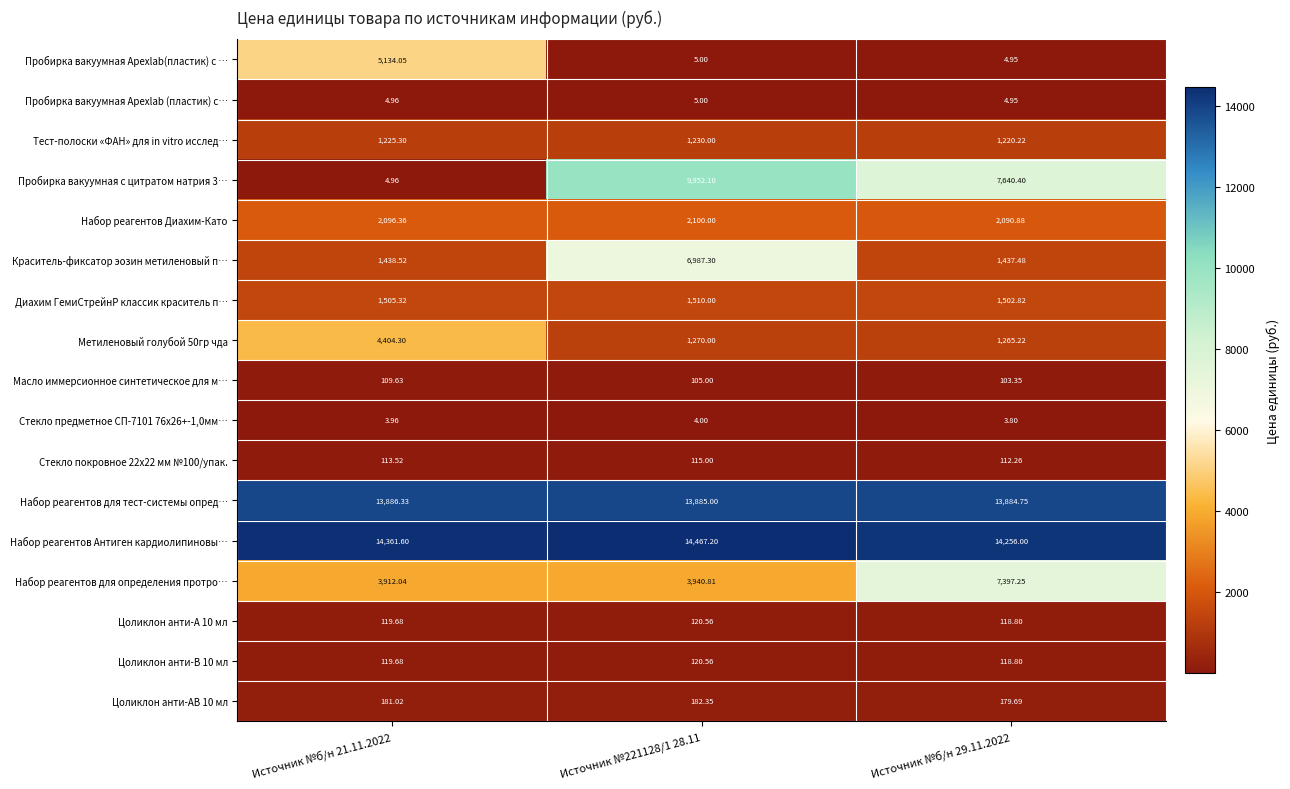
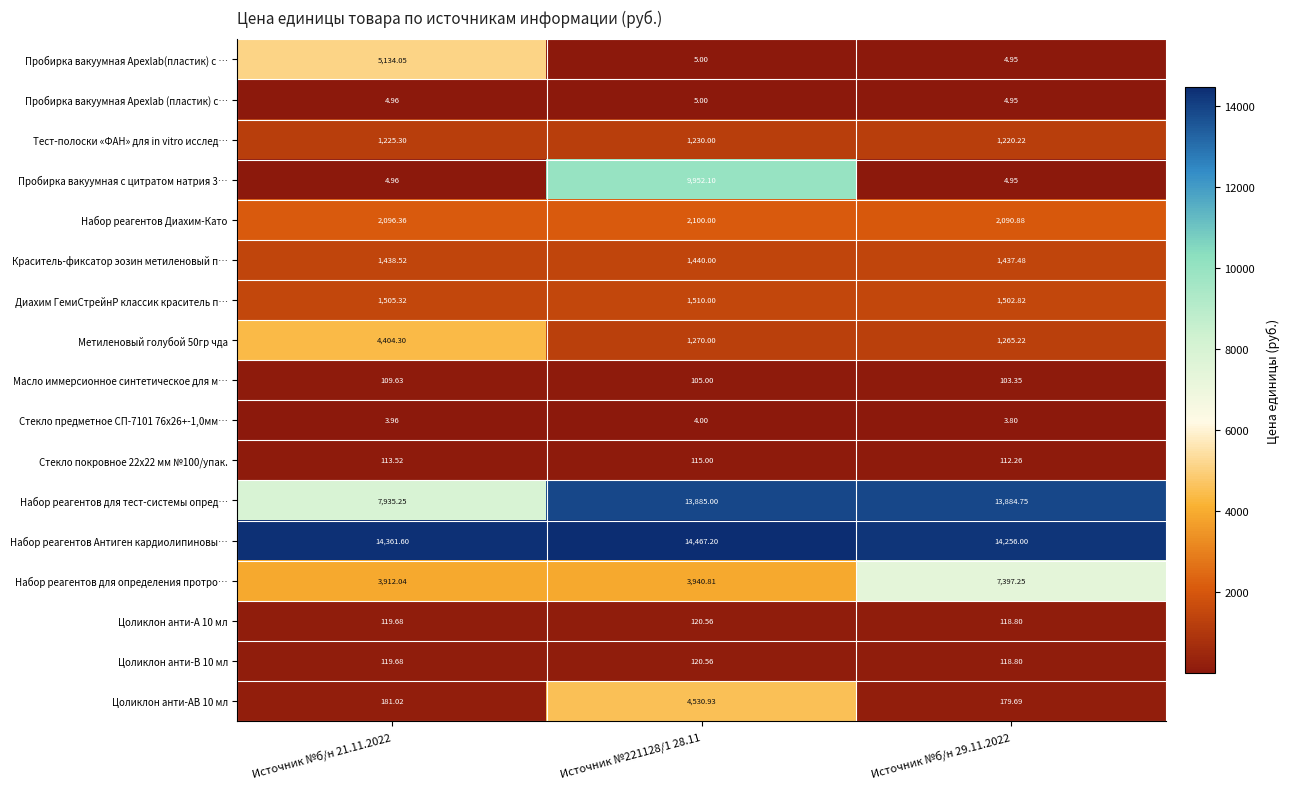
  {
    "Пробирка вакуумная Apexlab(пластик) с …": {
      "Источник №б/н 21.11.2022": "5,134.05",
      "Источник №221128/1 28.11": "5.00",
      "Источник №б/н 29.11.2022": "4.95"
    },
    "Пробирка вакуумная Apexlab (пластик) с…": {
      "Источник №б/н 21.11.2022": "4.96",
      "Источник №221128/1 28.11": "5.00",
      "Источник №б/н 29.11.2022": "4.95"
    },
    "Тест-полоски «ФАН» для in vitro исслед…": {
      "Источник №б/н 21.11.2022": "1,225.30",
      "Источник №221128/1 28.11": "1,230.00",
      "Источник №б/н 29.11.2022": "1,220.22"
    },
    "Пробирка вакуумная с цитратом натрия 3…": {
      "Источник №б/н 21.11.2022": "4.96",
      "Источник №221128/1 28.11": "9,952.10",
-     "Источник №б/н 29.11.2022": "7,640.40"
+     "Источник №б/н 29.11.2022": "4.95"
    },
    "Набор реагентов Диахим-Като": {
      "Источник №б/н 21.11.2022": "2,096.36",
      "Источник №221128/1 28.11": "2,100.00",
      "Источник №б/н 29.11.2022": "2,090.88"
    },
    "Краситель-фиксатор эозин метиленовый п…": {
      "Источник №б/н 21.11.2022": "1,438.52",
-     "Источник №221128/1 28.11": "6,987.30",
+     "Источник №221128/1 28.11": "1,440.00",
      "Источник №б/н 29.11.2022": "1,437.48"
    },
    "Диахим ГемиСтрейнР классик краситель п…": {
      "Источник №б/н 21.11.2022": "1,505.32",
      "Источник №221128/1 28.11": "1,510.00",
      "Источник №б/н 29.11.2022": "1,502.82"
    },
    "Метиленовый голубой 50гр чда": {
      "Источник №б/н 21.11.2022": "4,404.30",
      "Источник №221128/1 28.11": "1,270.00",
      "Источник №б/н 29.11.2022": "1,265.22"
    },
    "Масло иммерсионное синтетическое для м…": {
      "Источник №б/н 21.11.2022": "109.63",
      "Источник №221128/1 28.11": "105.00",
      "Источник №б/н 29.11.2022": "103.35"
    },
    "Стекло предметное СП-7101 76х26+-1,0мм…": {
      "Источник №б/н 21.11.2022": "3.96",
      "Источник №221128/1 28.11": "4.00",
      "Источник №б/н 29.11.2022": "3.80"
    },
    "Стекло покровное 22х22 мм №100/упак.": {
      "Источник №б/н 21.11.2022": "113.52",
      "Источник №221128/1 28.11": "115.00",
      "Источник №б/н 29.11.2022": "112.26"
    },
    "Набор реагентов для тест-системы опред…": {
-     "Источник №б/н 21.11.2022": "13,886.33",
+     "Источник №б/н 21.11.2022": "7,935.25",
      "Источник №221128/1 28.11": "13,885.00",
      "Источник №б/н 29.11.2022": "13,884.75"
    },
    "Набор реагентов Антиген кардиолипиновы…": {
      "Источник №б/н 21.11.2022": "14,361.60",
      "Источник №221128/1 28.11": "14,467.20",
      "Источник №б/н 29.11.2022": "14,256.00"
    },
    "Набор реагентов для определения протро…": {
      "Источник №б/н 21.11.2022": "3,912.04",
      "Источник №221128/1 28.11": "3,940.81",
      "Источник №б/н 29.11.2022": "7,397.25"
    },
    "Цоликлон анти-А 10 мл": {
      "Источник №б/н 21.11.2022": "119.68",
      "Источник №221128/1 28.11": "120.56",
      "Источник №б/н 29.11.2022": "118.80"
    },
    "Цоликлон анти-В 10 мл": {
      "Источник №б/н 21.11.2022": "119.68",
      "Источник №221128/1 28.11": "120.56",
      "Источник №б/н 29.11.2022": "118.80"
    },
    "Цоликлон анти-АВ 10 мл": {
      "Источник №б/н 21.11.2022": "181.02",
-     "Источник №221128/1 28.11": "182.35",
+     "Источник №221128/1 28.11": "4,530.93",
      "Источник №б/н 29.11.2022": "179.69"
    }
  }
